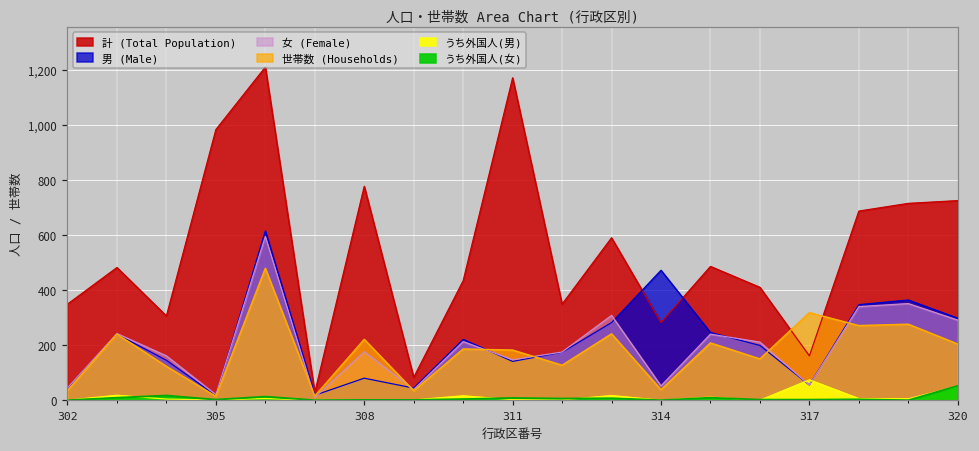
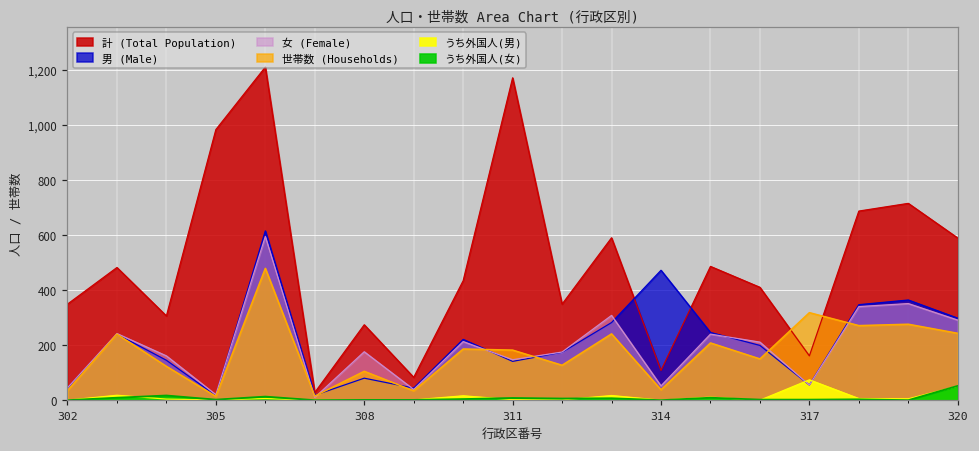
  {
    "計 (Total Population)": {
      "302": "350",
      "305": "980",
-     "308": "780",
+     "308": "270",
      "311": "1,170",
-     "314": "280",
+     "314": "110",
      "317": "160",
-     "320": "730"
+     "320": "590"
    },
    "男 (Male)": {
      "308": "80",
      "314": "470"
    },
    "女 (Female)": {
      "308": "180",
      "314": "50"
    },
    "世帯数 (Households)": {
-     "308": "220",
+     "308": "110",
      "311": "180",
      "314": "40",
      "317": "320",
-     "320": "200"
+     "320": "240"
    },
    "うち外国人(男)": {
      "317": "70"
    },
    "うち外国人(女)": {
      "317": "0"
    }
  }
